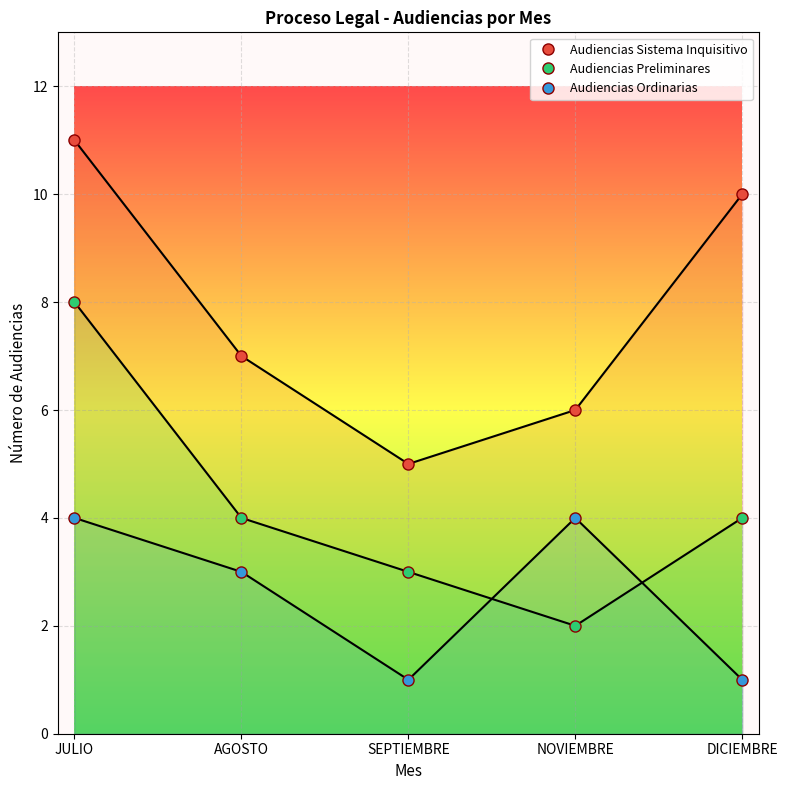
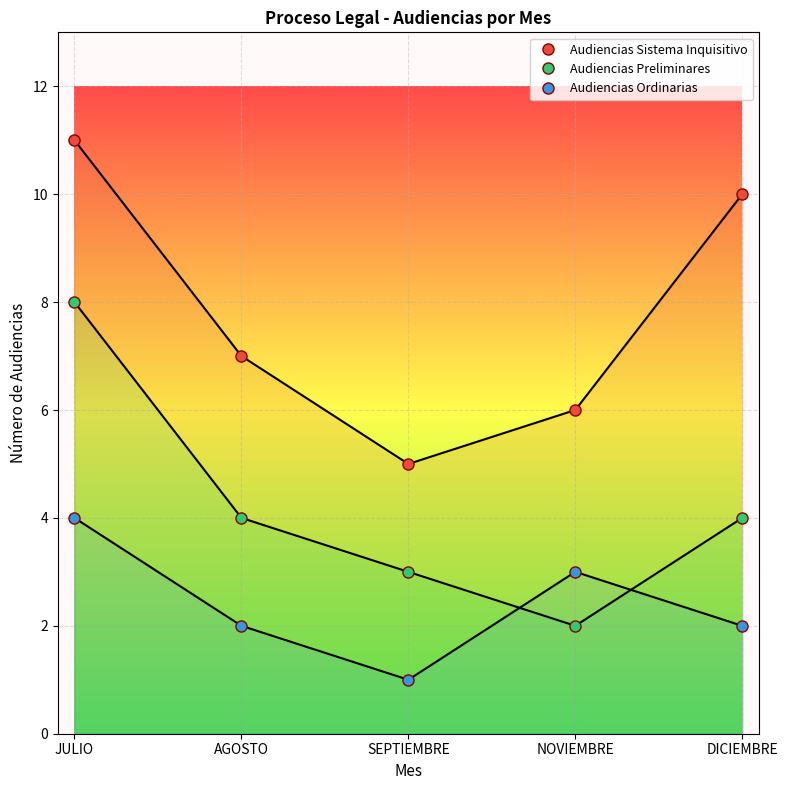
  {
    "Audiencias Sistema Inquisitivo": {
      "JULIO": 11,
      "AGOSTO": 7,
      "SEPTIEMBRE": 5,
      "NOVIEMBRE": 6,
      "DICIEMBRE": 10
    },
    "Audiencias Preliminares": {
      "JULIO": 8,
      "AGOSTO": 4,
      "SEPTIEMBRE": 3,
      "NOVIEMBRE": 2,
      "DICIEMBRE": 4
    },
    "Audiencias Ordinarias": {
      "JULIO": 4,
-     "AGOSTO": 3,
+     "AGOSTO": 2,
      "SEPTIEMBRE": 1,
-     "NOVIEMBRE": 4,
-     "DICIEMBRE": 1
+     "NOVIEMBRE": 3,
+     "DICIEMBRE": 2
    }
  }
